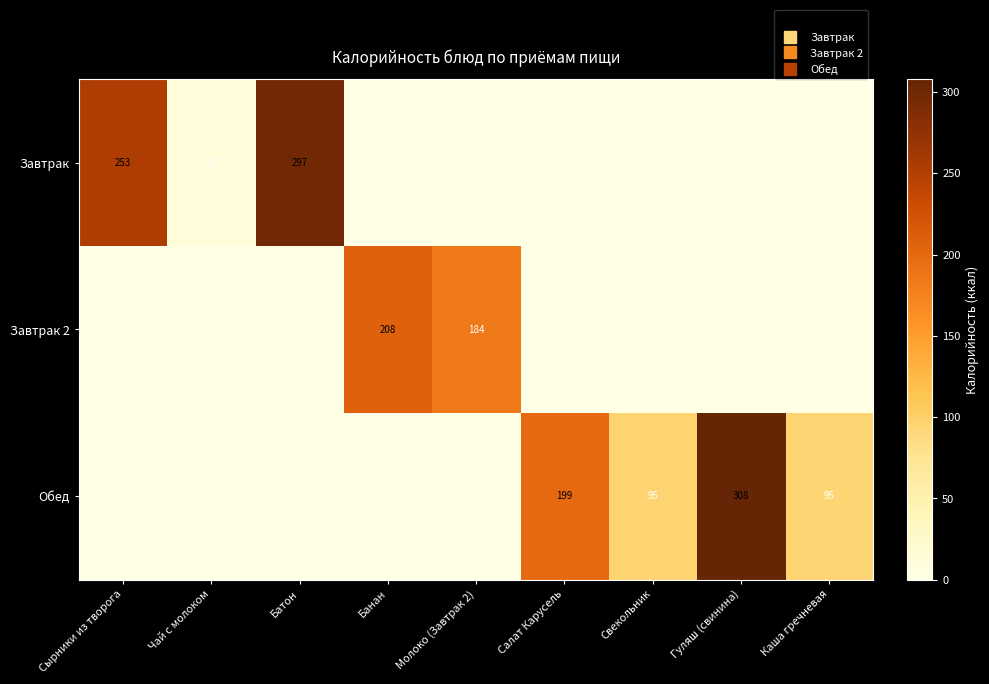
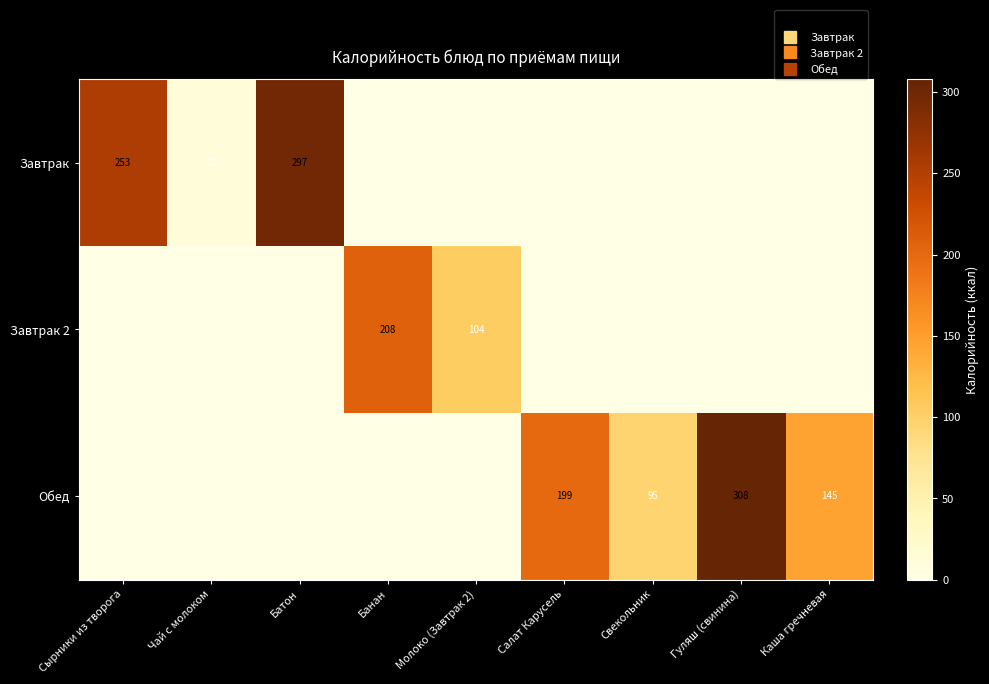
  {
    "Завтрак": {
      "Сырники из творога": 253,
      "Батон": 297
    },
    "Завтрак 2": {
      "Банан": 208,
-     "Молоко (Завтрак 2)": 184
+     "Молоко (Завтрак 2)": 104
    },
    "Обед": {
      "Салат Карусель": 199,
      "Свекольник": 95,
      "Гуляш (свинина)": 308,
-     "Каша гречневая": 95
+     "Каша гречневая": 145
    }
  }
